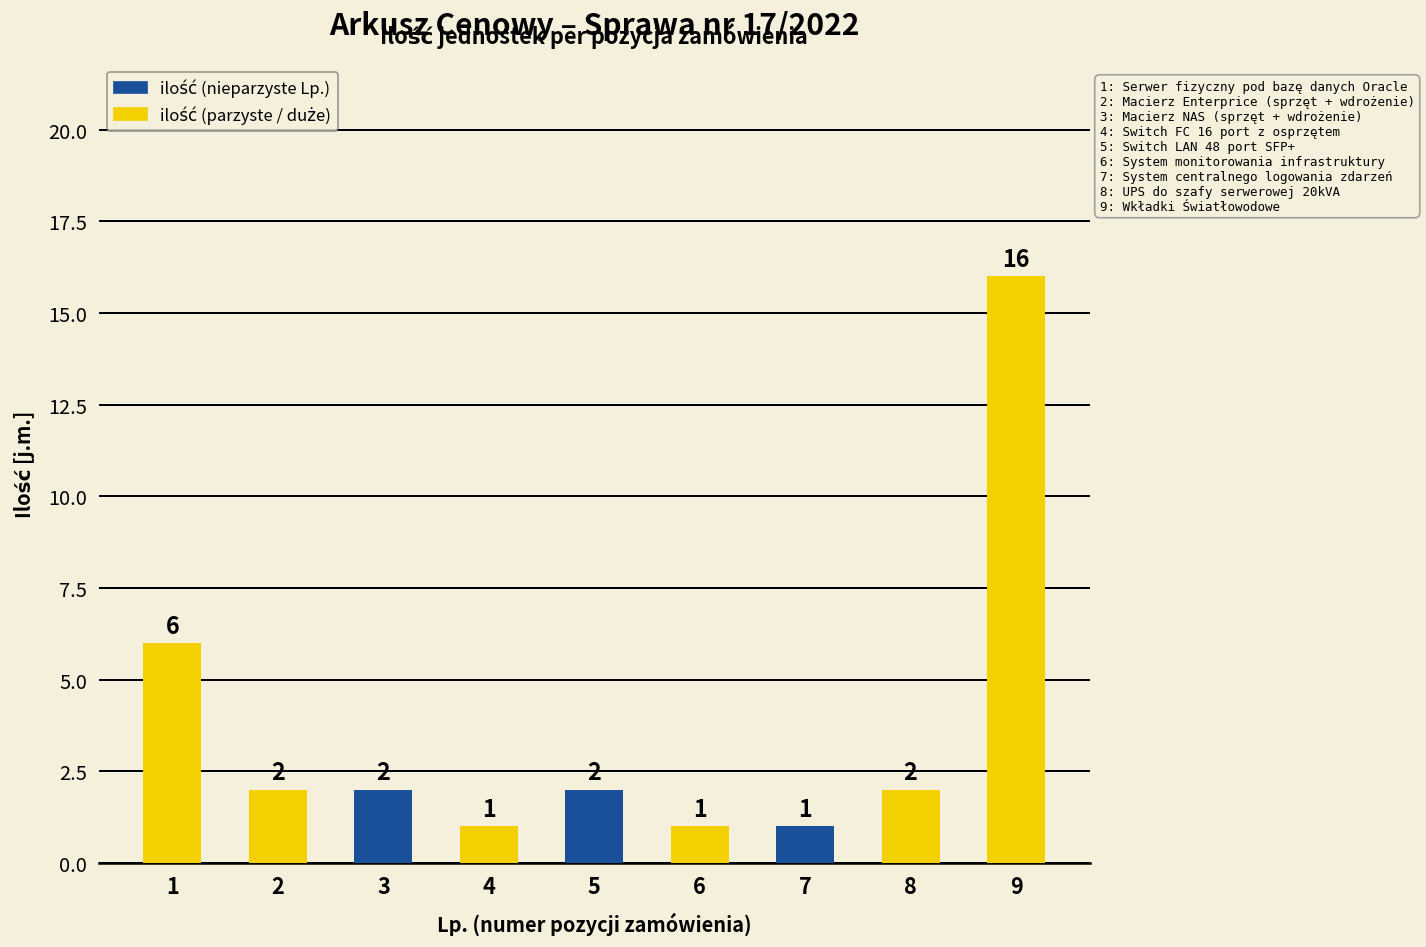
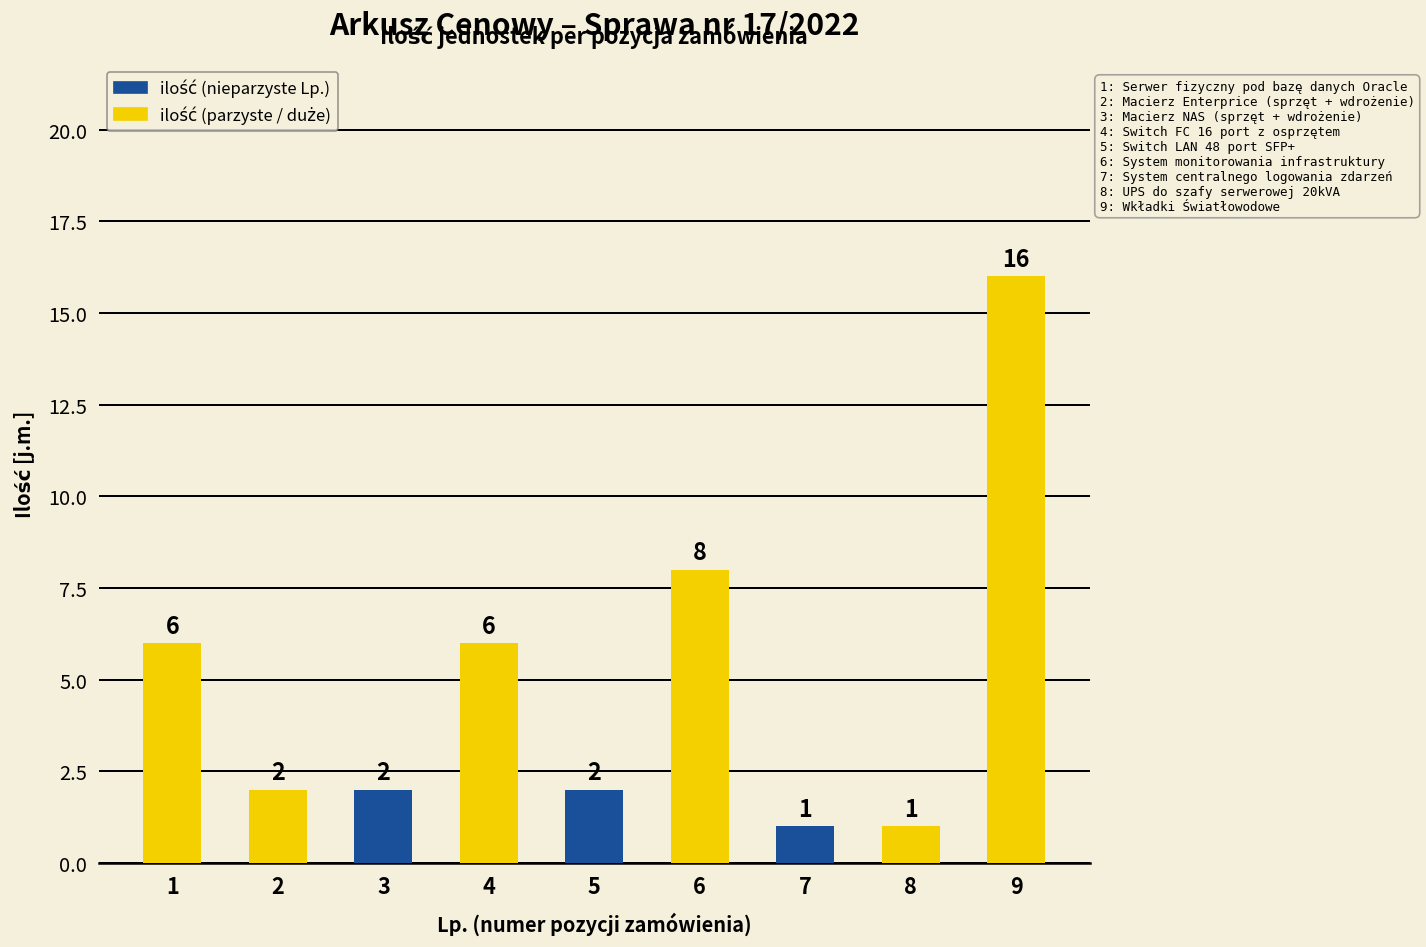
  {
    "1": 6,
    "2": 2,
    "3": 2,
-   "4": 1,
+   "4": 6,
    "5": 2,
-   "6": 1,
+   "6": 8,
    "7": 1,
-   "8": 2,
+   "8": 1,
    "9": 16
  }
